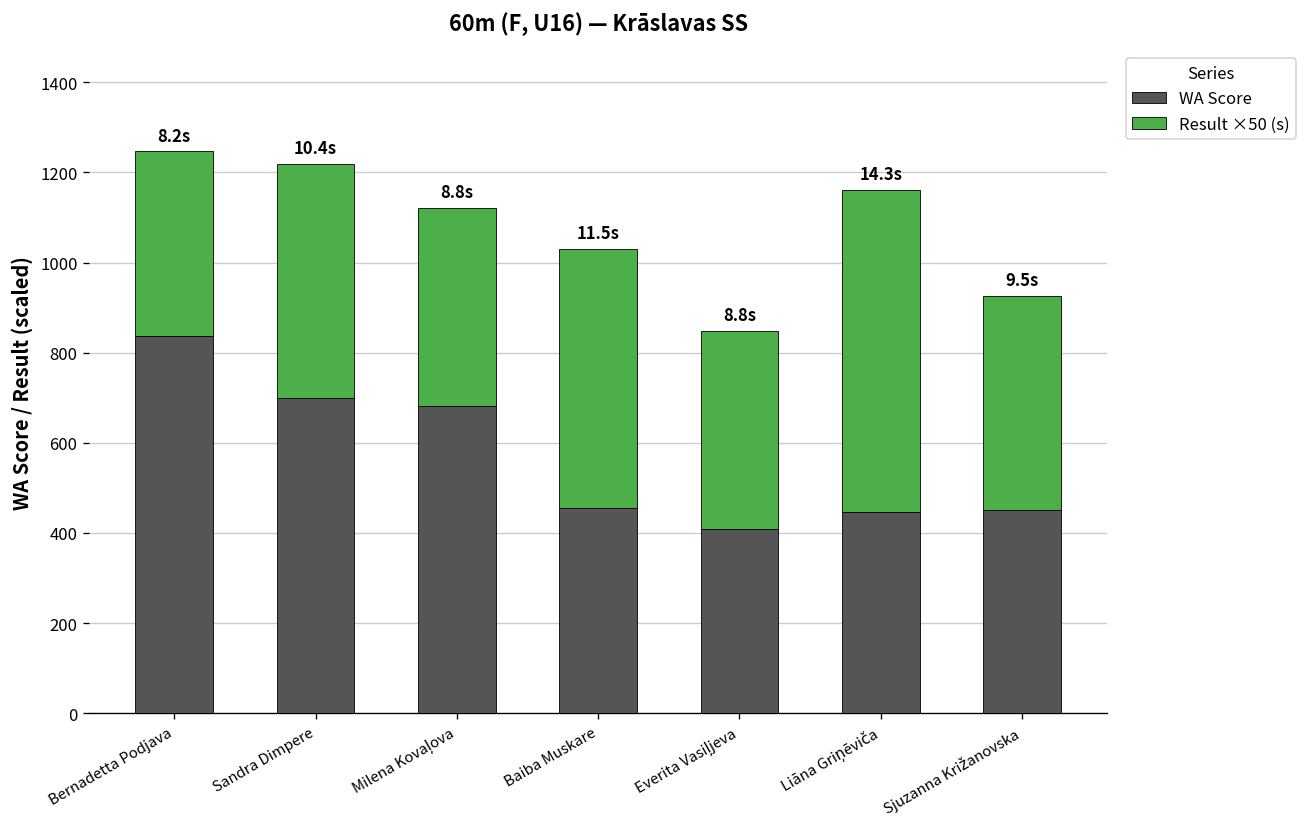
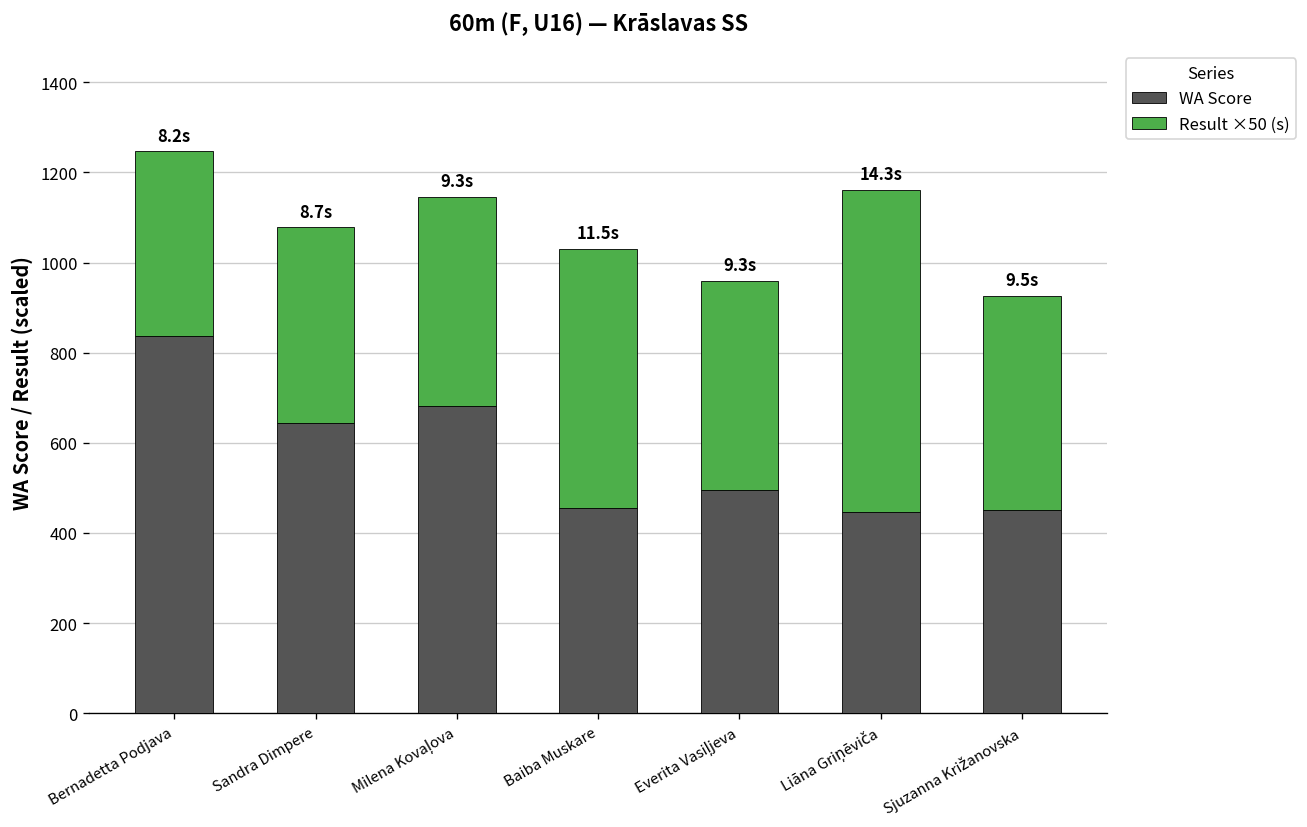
  {
    "WA Score": {
      "Bernadetta Podjava": "840",
-     "Sandra Dimpere": "700",
+     "Sandra Dimpere": "640",
      "Milena Kovaļova": "680",
      "Baiba Muskare": "460",
-     "Everita Vasiļjeva": "410",
+     "Everita Vasiļjeva": "500",
      "Liāna Griņēviča": "450",
      "Sjuzanna Križanovska": "450"
    },
    "Result ×50 (s)": {
-     "Sandra Dimpere": "10.4s",
-     "Milena Kovaļova": "8.8s",
-     "Everita Vasiļjeva": "8.8s"
+     "Sandra Dimpere": "8.7s",
+     "Milena Kovaļova": "9.3s",
+     "Everita Vasiļjeva": "9.3s"
    }
  }
